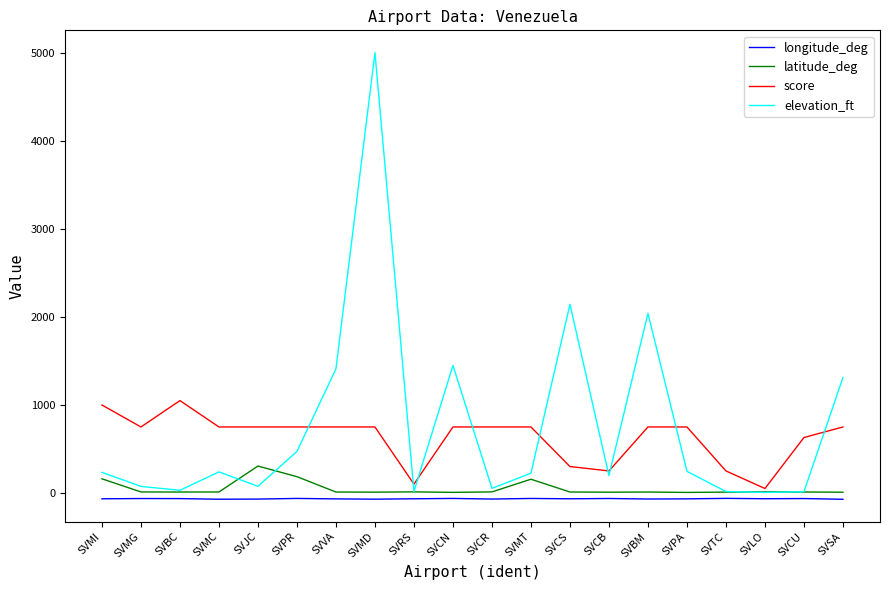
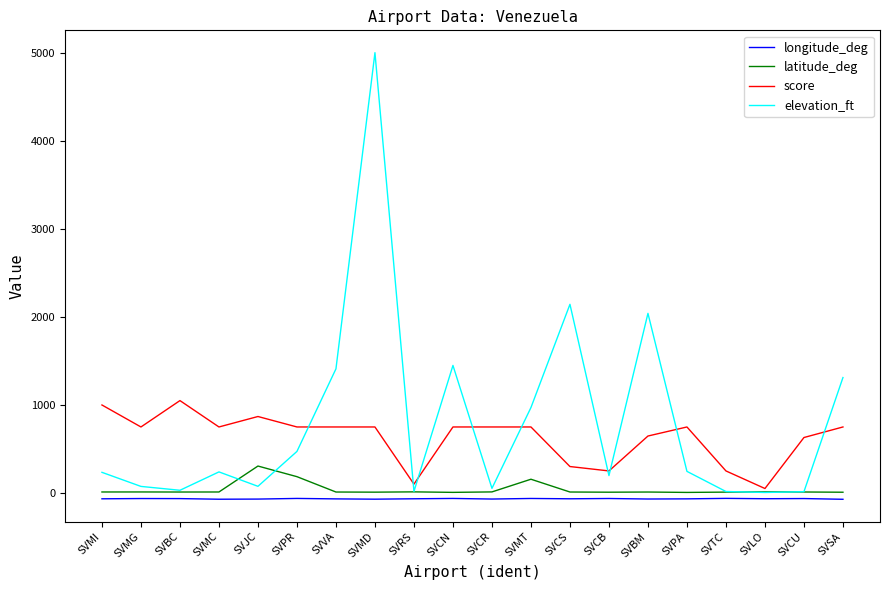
  {
    "longitude_deg": {
      "SVMI": -100,
      "SVMG": -100,
      "SVBC": -100,
      "SVMC": -100,
      "SVJC": -100,
      "SVPR": -100,
      "SVVA": -100,
      "SVMD": -100,
      "SVRS": -100,
      "SVCN": -100,
      "SVCR": -100,
      "SVMT": -100,
      "SVCS": -100,
      "SVCB": -100,
      "SVBM": -100,
      "SVPA": -100,
      "SVTC": -100,
      "SVLO": -100,
      "SVCU": -100,
      "SVSA": -100
    },
    "latitude_deg": {
-     "SVMI": 200,
+     "SVMI": 0,
      "SVMG": 0,
      "SVMC": 0,
      "SVJC": 300,
      "SVPR": 200,
      "SVVA": 0,
      "SVMD": 0,
      "SVCN": 0,
      "SVCR": 0,
      "SVMT": 200,
      "SVCS": 0,
      "SVCB": 0,
      "SVBM": 0,
      "SVPA": 0,
      "SVSA": 0
    },
    "score": {
      "SVMI": 1000,
      "SVMG": 800,
      "SVBC": 1100,
      "SVMC": 800,
-     "SVJC": 800,
+     "SVJC": 900,
      "SVPR": 800,
      "SVVA": 800,
      "SVMD": 800,
      "SVRS": 100,
      "SVCN": 800,
      "SVCR": 800,
      "SVMT": 800,
      "SVCS": 300,
      "SVCB": 300,
-     "SVBM": 800,
+     "SVBM": 600,
      "SVPA": 800,
      "SVTC": 300,
      "SVLO": 100,
      "SVCU": 600,
      "SVSA": 800
    },
    "elevation_ft": {
      "SVMI": 200,
      "SVMG": 100,
      "SVMC": 200,
      "SVJC": 100,
      "SVPR": 500,
      "SVVA": 1400,
      "SVMD": 5000,
      "SVCN": 1500,
      "SVCR": 100,
-     "SVMT": 200,
+     "SVMT": 1000,
      "SVCS": 2100,
      "SVCB": 200,
      "SVBM": 2000,
      "SVPA": 200,
      "SVSA": 1300
    }
  }
